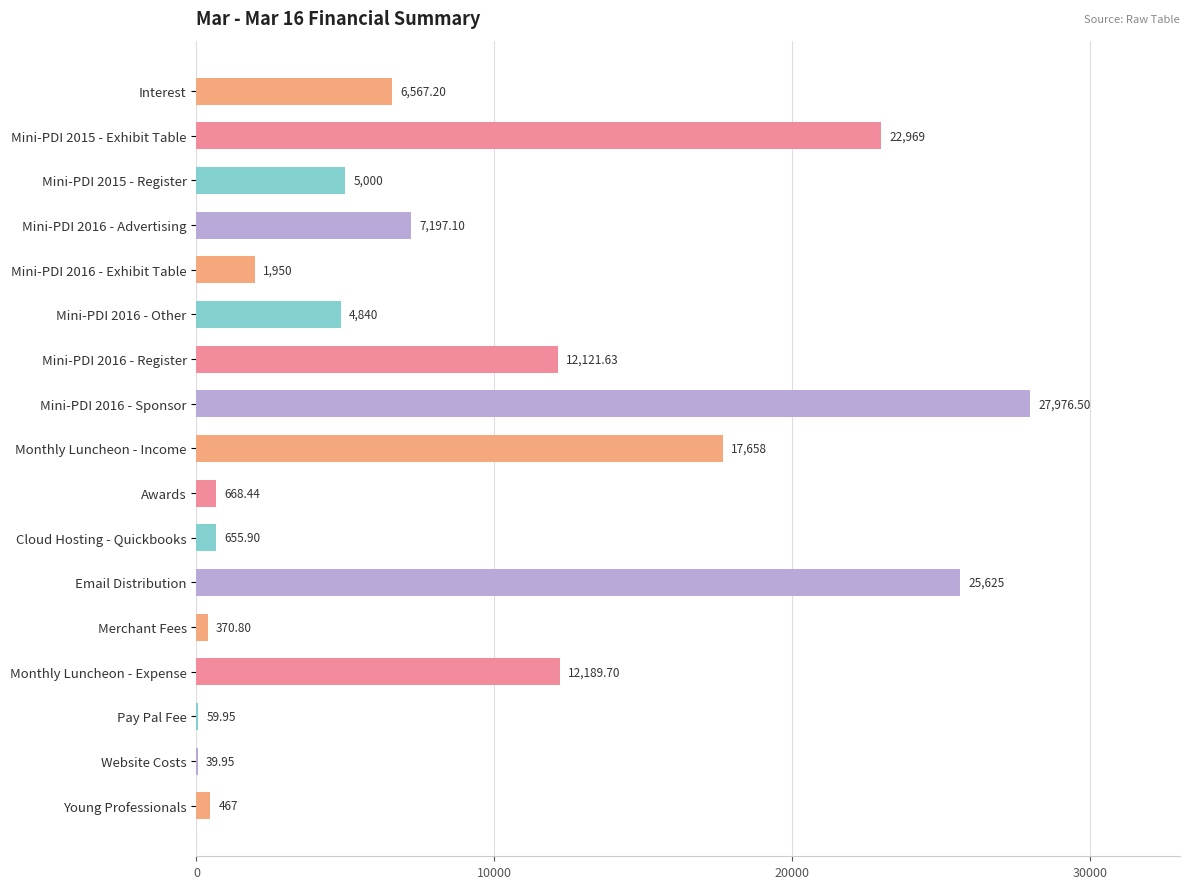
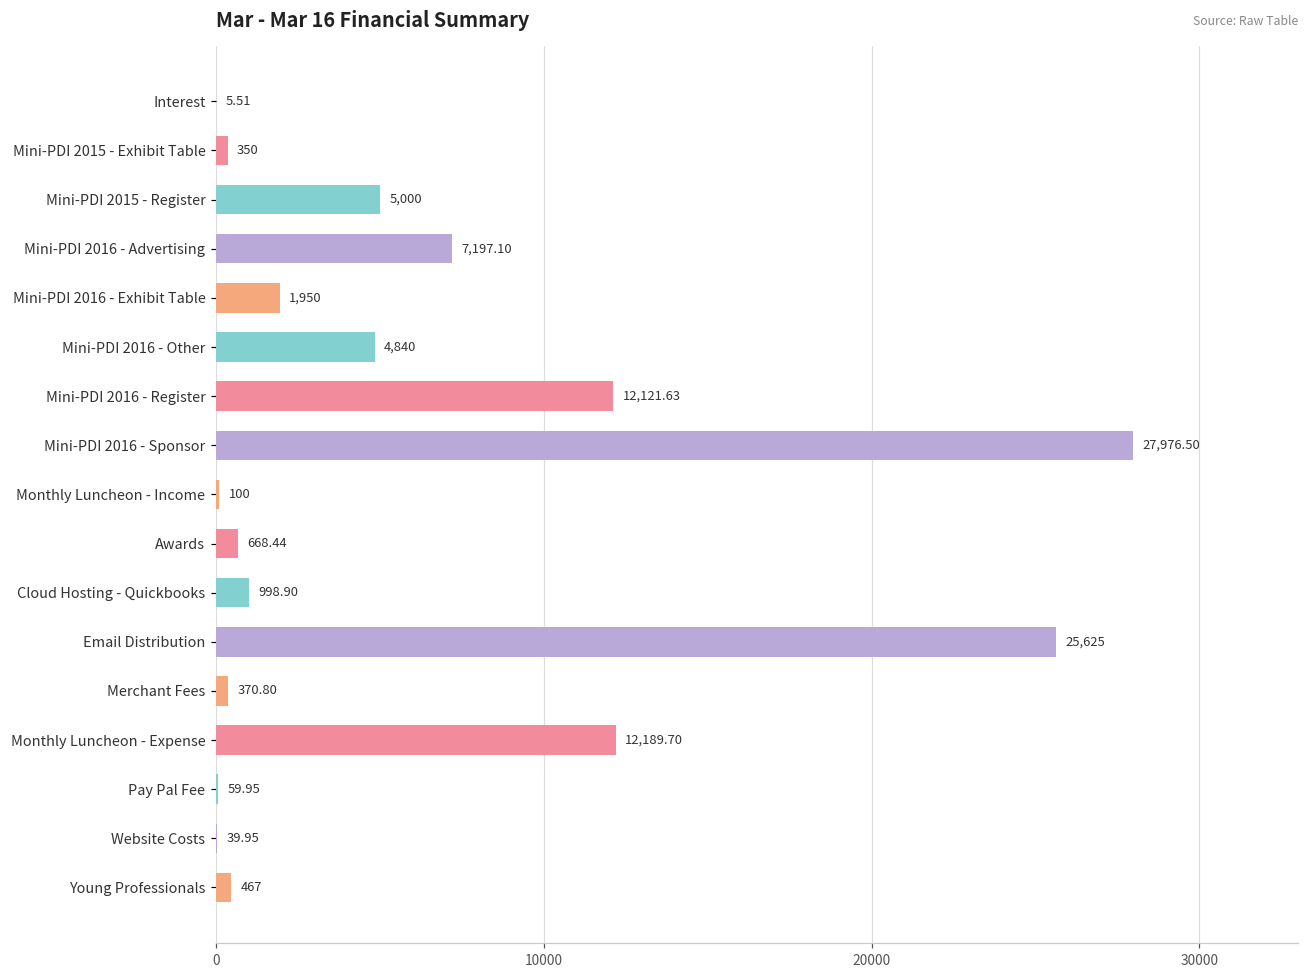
  {
-   "Interest": "6,567.20",
-   "Mini-PDI 2015 - Exhibit Table": "22,969",
+   "Interest": "5.51",
+   "Mini-PDI 2015 - Exhibit Table": "350",
    "Mini-PDI 2015 - Register": "5,000",
    "Mini-PDI 2016 - Advertising": "7,197.10",
    "Mini-PDI 2016 - Exhibit Table": "1,950",
    "Mini-PDI 2016 - Other": "4,840",
    "Mini-PDI 2016 - Register": "12,121.63",
    "Mini-PDI 2016 - Sponsor": "27,976.50",
-   "Monthly Luncheon - Income": "17,658",
+   "Monthly Luncheon - Income": "100",
    "Awards": "668.44",
-   "Cloud Hosting - Quickbooks": "655.90",
+   "Cloud Hosting - Quickbooks": "998.90",
    "Email Distribution": "25,625",
    "Merchant Fees": "370.80",
    "Monthly Luncheon - Expense": "12,189.70",
    "Pay Pal Fee": "59.95",
    "Website Costs": "39.95",
    "Young Professionals": "467"
  }
